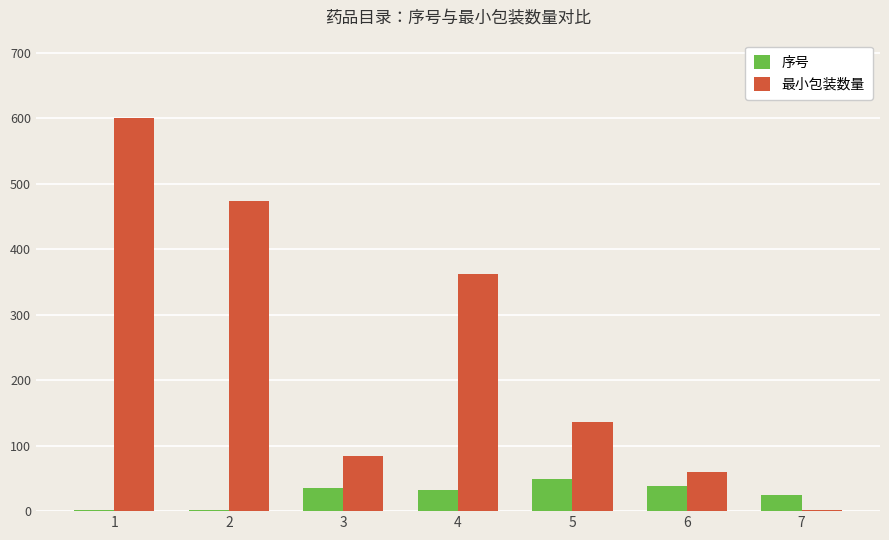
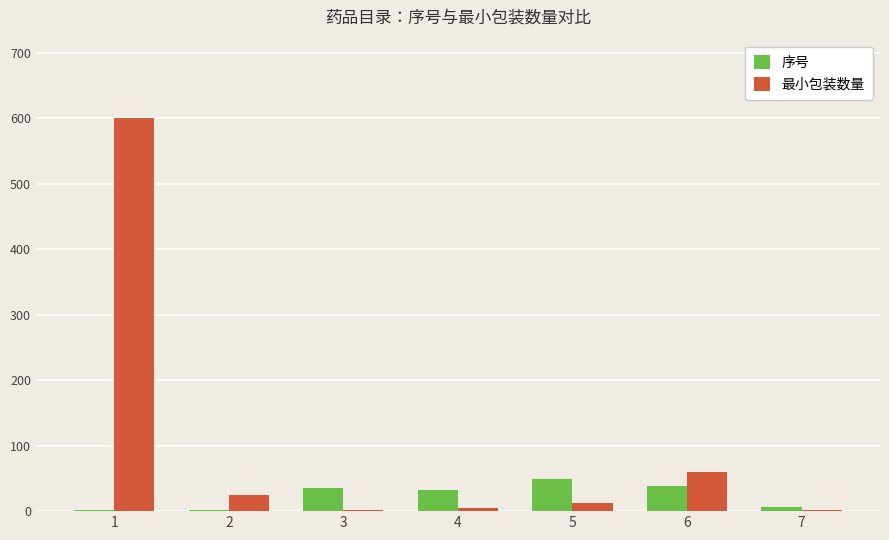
  {
    "序号": {
      "3": 40,
      "4": 30,
      "5": 50,
      "6": 40,
-     "7": 30
+     "7": 10
    },
    "最小包装数量": {
      "1": 600,
-     "2": 470,
-     "3": 80,
-     "4": 360,
-     "5": 140,
+     "2": 20,
+     "3": 0,
+     "4": 10,
+     "5": 10,
      "6": 60
    }
  }
